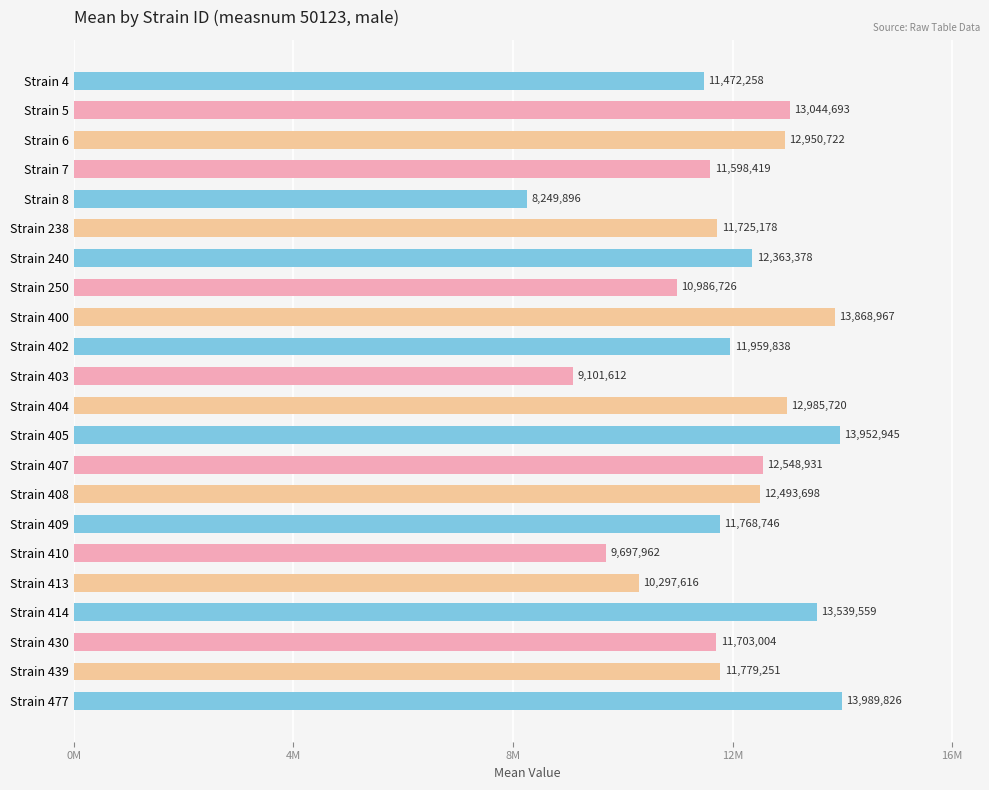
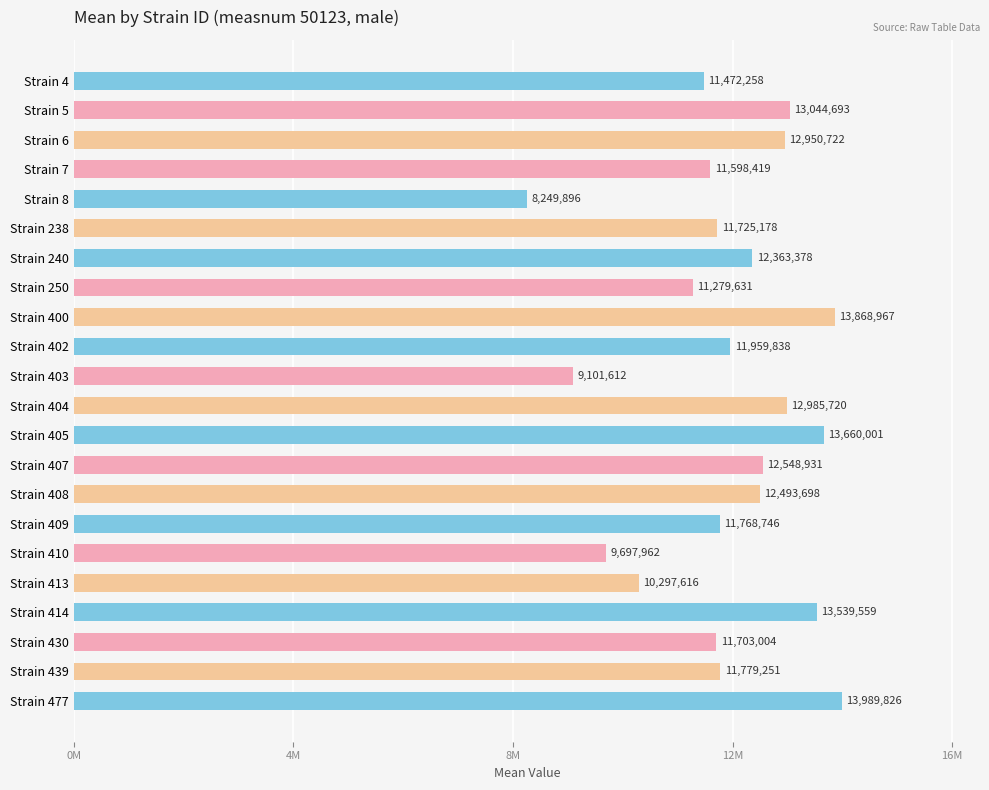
  {
    "Strain 4": "11,472,258",
    "Strain 5": "13,044,693",
    "Strain 6": "12,950,722",
    "Strain 7": "11,598,419",
    "Strain 8": "8,249,896",
    "Strain 238": "11,725,178",
    "Strain 240": "12,363,378",
-   "Strain 250": "10,986,726",
+   "Strain 250": "11,279,631",
    "Strain 400": "13,868,967",
    "Strain 402": "11,959,838",
    "Strain 403": "9,101,612",
    "Strain 404": "12,985,720",
-   "Strain 405": "13,952,945",
+   "Strain 405": "13,660,001",
    "Strain 407": "12,548,931",
    "Strain 408": "12,493,698",
    "Strain 409": "11,768,746",
    "Strain 410": "9,697,962",
    "Strain 413": "10,297,616",
    "Strain 414": "13,539,559",
    "Strain 430": "11,703,004",
    "Strain 439": "11,779,251",
    "Strain 477": "13,989,826"
  }
